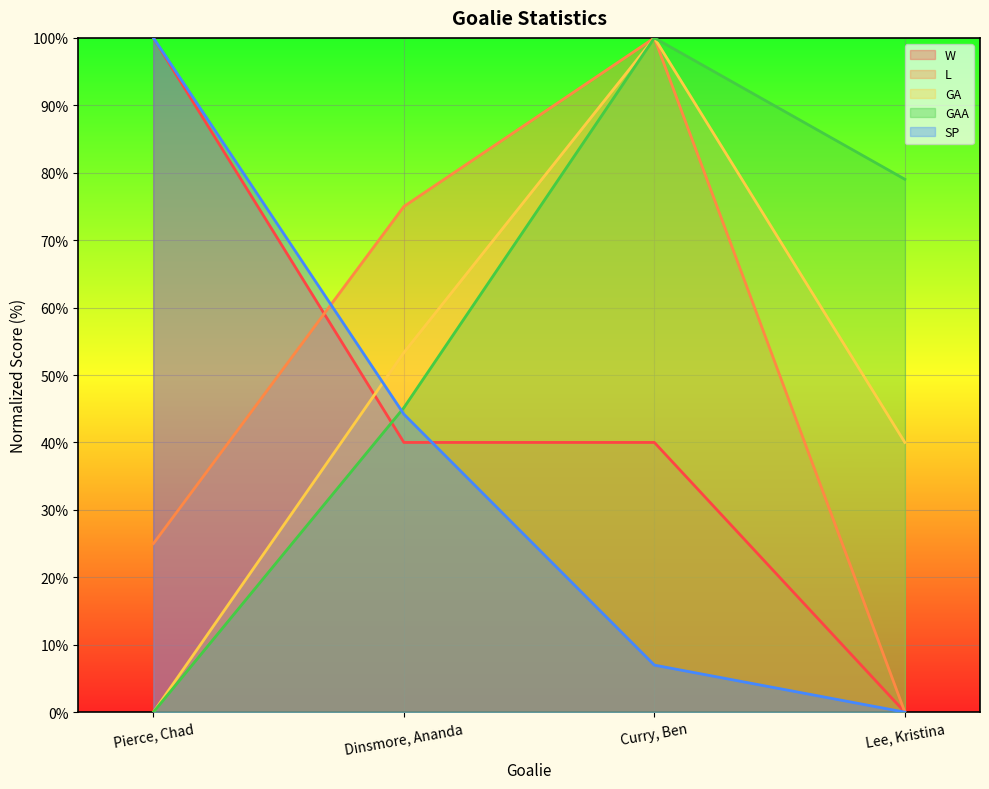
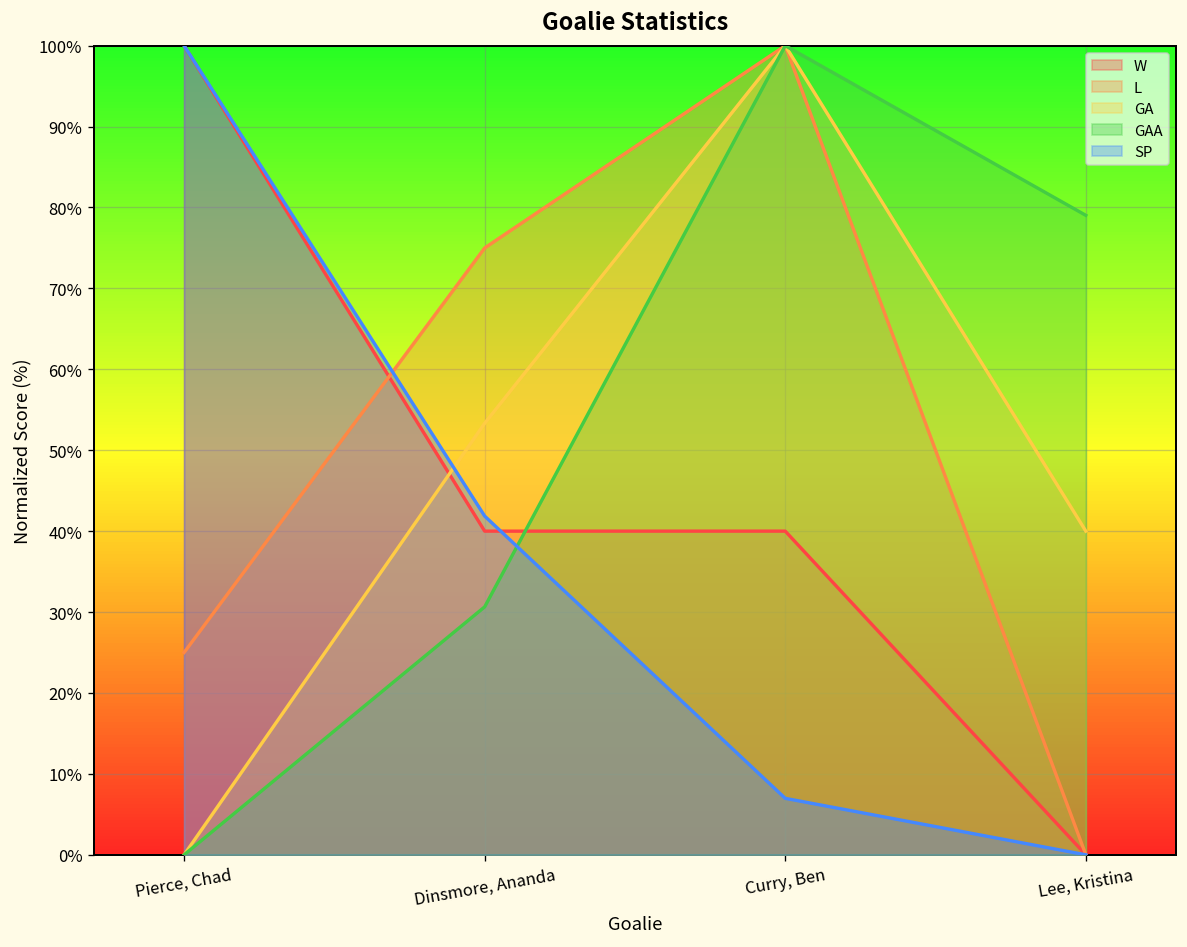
  {
    "GAA": {
-     "Dinsmore, Ananda": "45%",
+     "Dinsmore, Ananda": "31%",
      "Lee, Kristina": "79%"
    },
    "SP": {
-     "Dinsmore, Ananda": "44%",
+     "Dinsmore, Ananda": "42%",
      "Curry, Ben": "7%"
    }
  }
